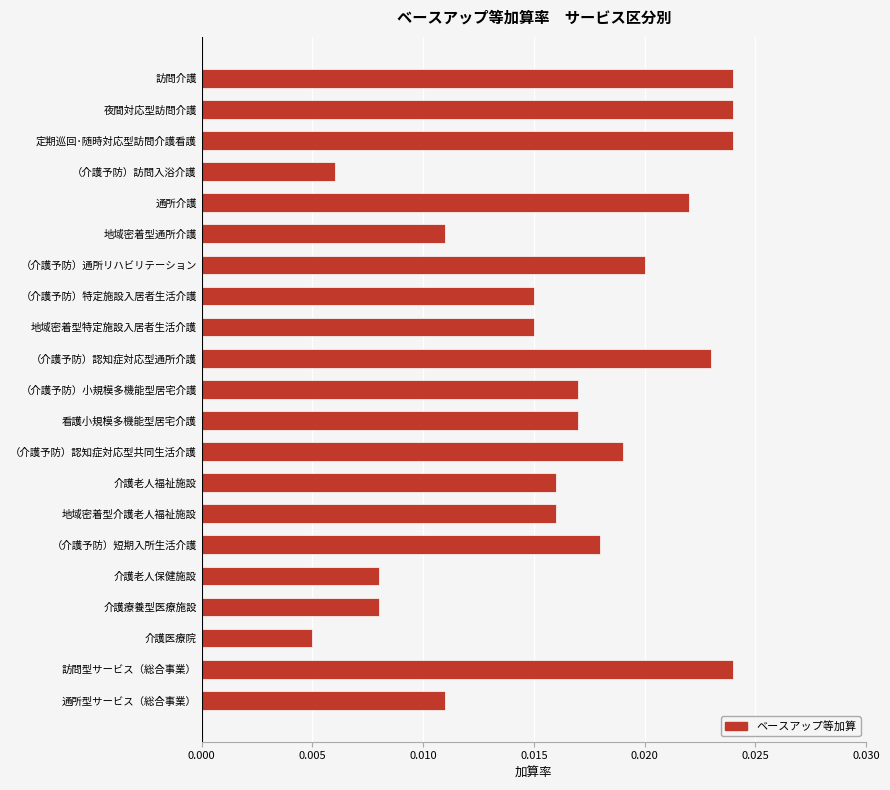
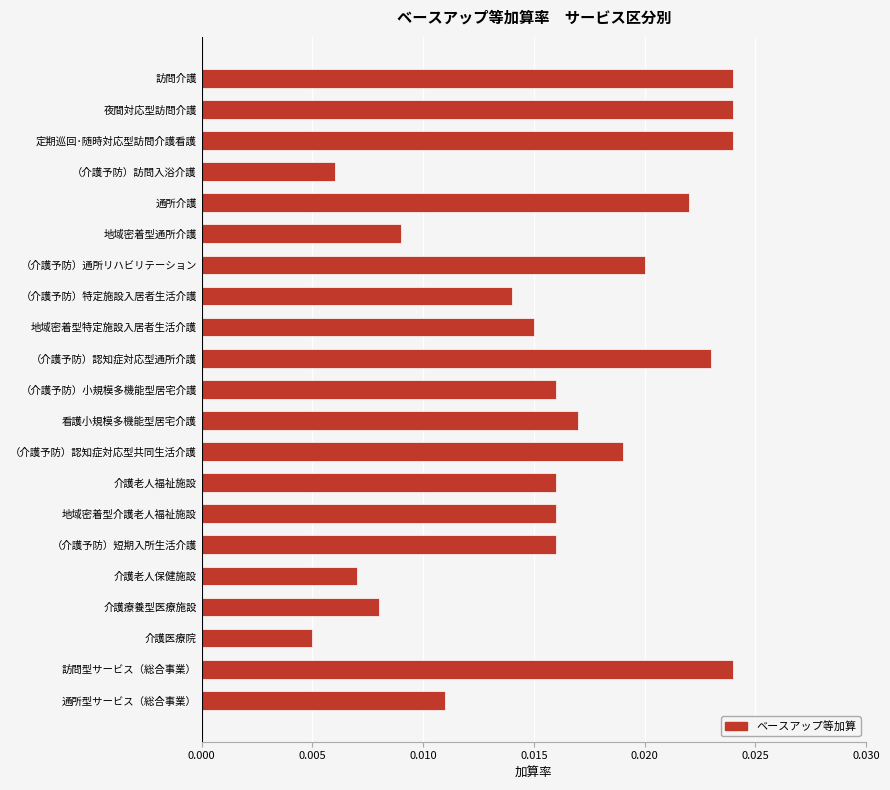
  {
    "訪問介護": 0.024,
    "夜間対応型訪問介護": 0.024,
    "定期巡回･随時対応型訪問介護看護": 0.024,
    "（介護予防）訪問入浴介護": 0.006,
    "通所介護": 0.022,
-   "地域密着型通所介護": 0.011,
+   "地域密着型通所介護": 0.009,
    "（介護予防）通所リハビリテーション": 0.020,
-   "（介護予防）特定施設入居者生活介護": 0.015,
+   "（介護予防）特定施設入居者生活介護": 0.014,
    "地域密着型特定施設入居者生活介護": 0.015,
    "（介護予防）認知症対応型通所介護": 0.023,
-   "（介護予防）小規模多機能型居宅介護": 0.017,
+   "（介護予防）小規模多機能型居宅介護": 0.016,
    "看護小規模多機能型居宅介護": 0.017,
    "（介護予防）認知症対応型共同生活介護": 0.019,
    "介護老人福祉施設": 0.016,
    "地域密着型介護老人福祉施設": 0.016,
-   "（介護予防）短期入所生活介護": 0.018,
-   "介護老人保健施設": 0.008,
+   "（介護予防）短期入所生活介護": 0.016,
+   "介護老人保健施設": 0.007,
    "介護療養型医療施設": 0.008,
    "介護医療院": 0.005,
    "訪問型サービス（総合事業）": 0.024,
    "通所型サービス（総合事業）": 0.011
  }
